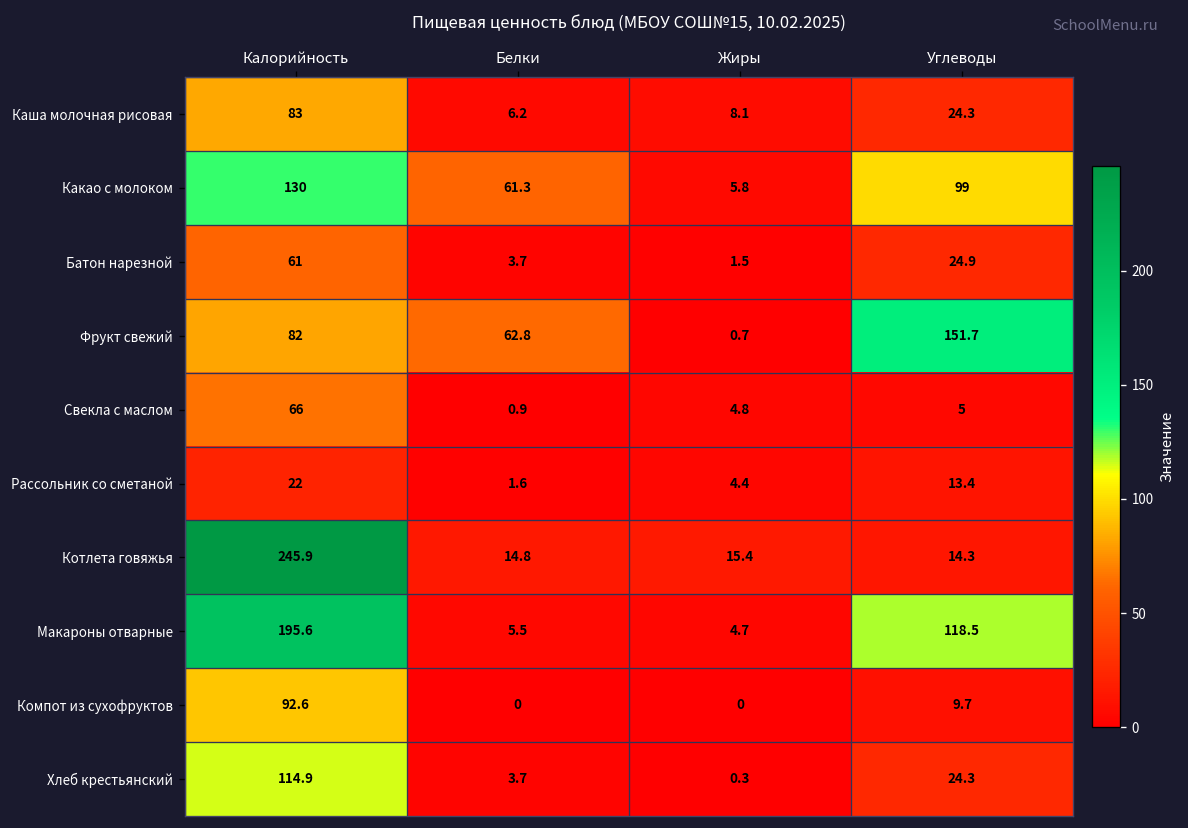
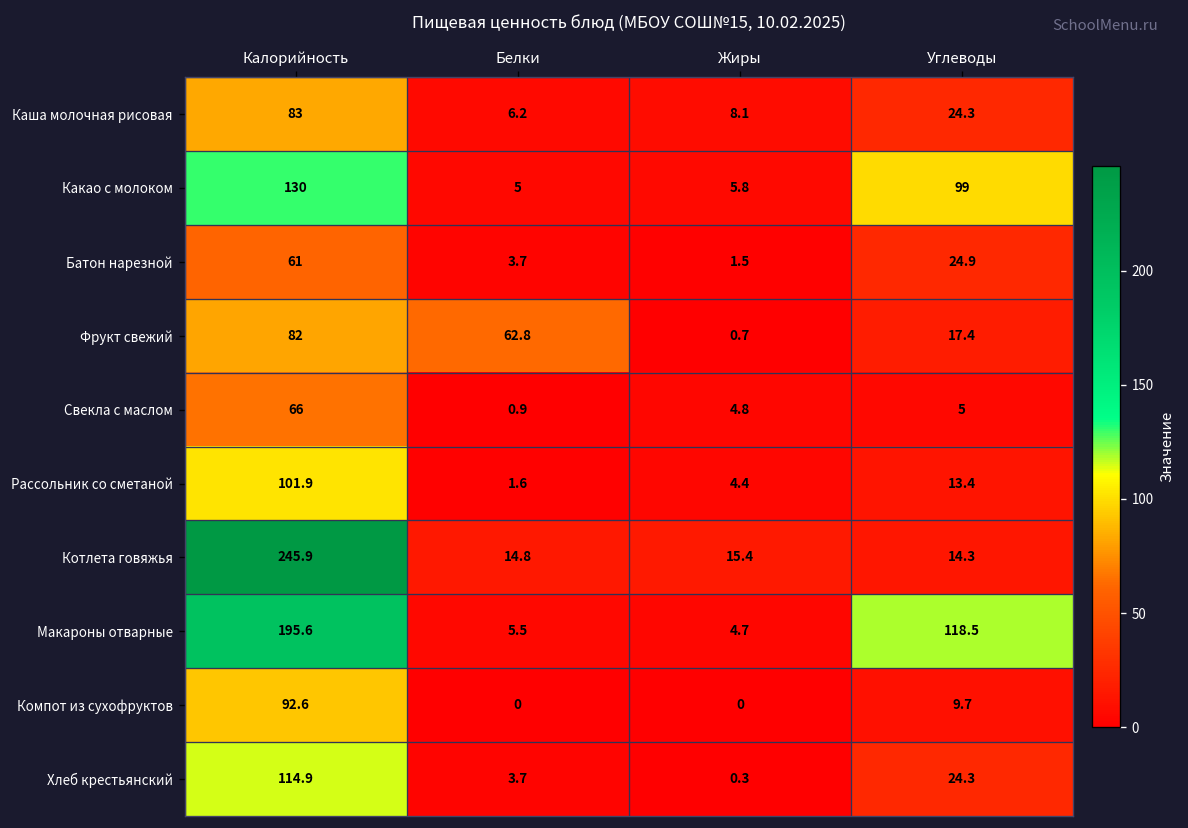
  {
    "Каша молочная рисовая": {
      "Калорийность": 83,
      "Белки": 6.2,
      "Жиры": 8.1,
      "Углеводы": 24.3
    },
    "Какао с молоком": {
      "Калорийность": 130,
-     "Белки": 61.3,
+     "Белки": 5,
      "Жиры": 5.8,
      "Углеводы": 99
    },
    "Батон нарезной": {
      "Калорийность": 61,
      "Белки": 3.7,
      "Жиры": 1.5,
      "Углеводы": 24.9
    },
    "Фрукт свежий": {
      "Калорийность": 82,
      "Белки": 62.8,
      "Жиры": 0.7,
-     "Углеводы": 151.7
+     "Углеводы": 17.4
    },
    "Свекла с маслом": {
      "Калорийность": 66,
      "Белки": 0.9,
      "Жиры": 4.8,
      "Углеводы": 5
    },
    "Рассольник со сметаной": {
-     "Калорийность": 22,
+     "Калорийность": 101.9,
      "Белки": 1.6,
      "Жиры": 4.4,
      "Углеводы": 13.4
    },
    "Котлета говяжья": {
      "Калорийность": 245.9,
      "Белки": 14.8,
      "Жиры": 15.4,
      "Углеводы": 14.3
    },
    "Макароны отварные": {
      "Калорийность": 195.6,
      "Белки": 5.5,
      "Жиры": 4.7,
      "Углеводы": 118.5
    },
    "Компот из сухофруктов": {
      "Калорийность": 92.6,
      "Белки": 0,
      "Жиры": 0,
      "Углеводы": 9.7
    },
    "Хлеб крестьянский": {
      "Калорийность": 114.9,
      "Белки": 3.7,
      "Жиры": 0.3,
      "Углеводы": 24.3
    }
  }
